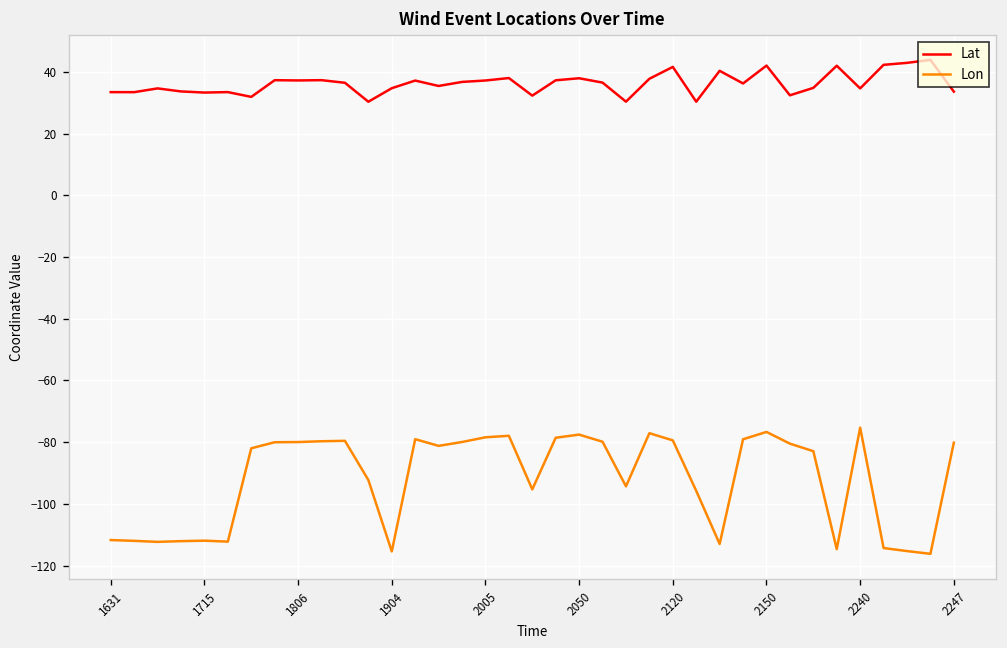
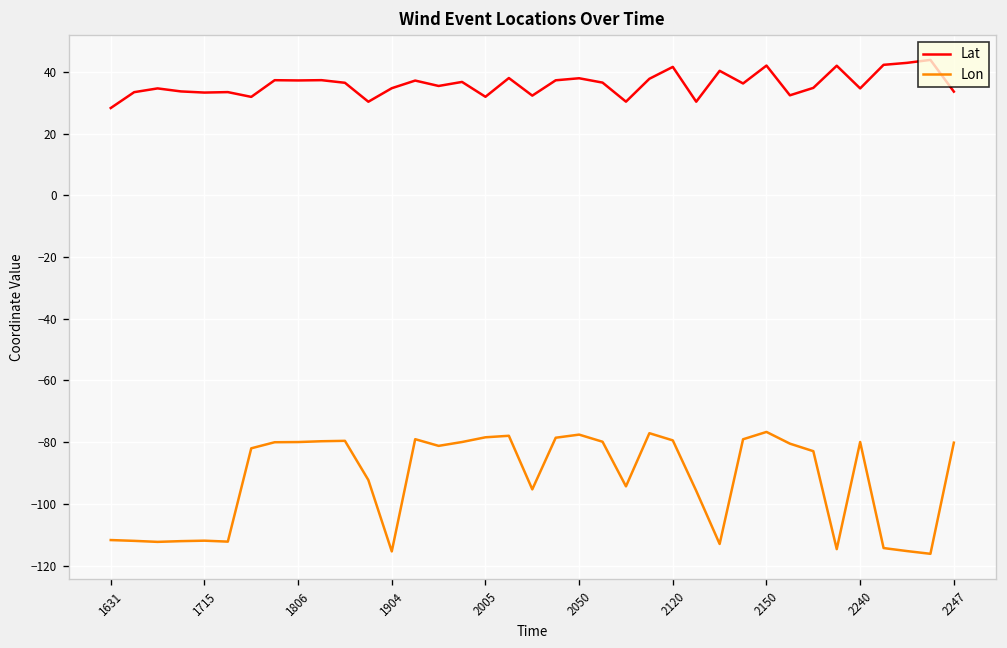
  {
    "Lat": {
-     "1631": 33,
+     "1631": 28,
      "1806": 37,
      "1904": 35,
-     "2005": 37,
+     "2005": 32,
      "2050": 38,
      "2120": 42,
      "2150": 42,
      "2240": 35,
      "2247": 34
    },
    "Lon": {
      "1631": -112,
      "1806": -80,
      "1904": -115,
      "2005": -78,
      "2050": -78,
      "2120": -79,
      "2150": -77,
-     "2240": -75,
+     "2240": -80,
      "2247": -80
    }
  }
